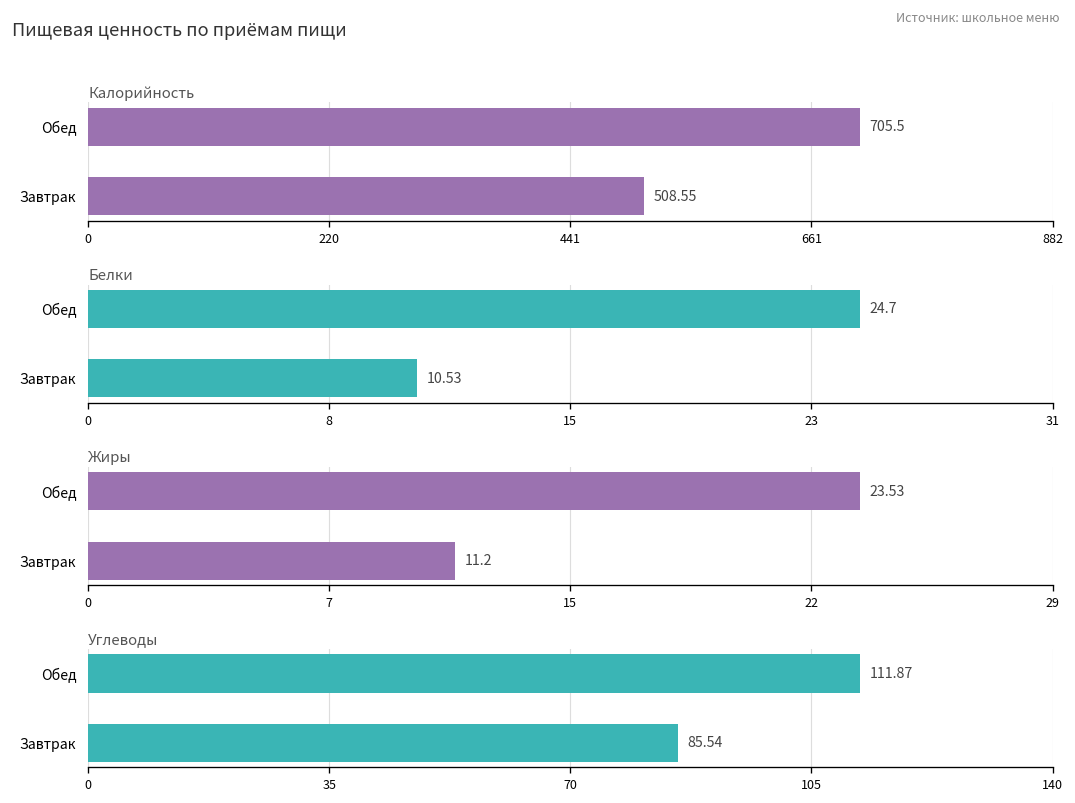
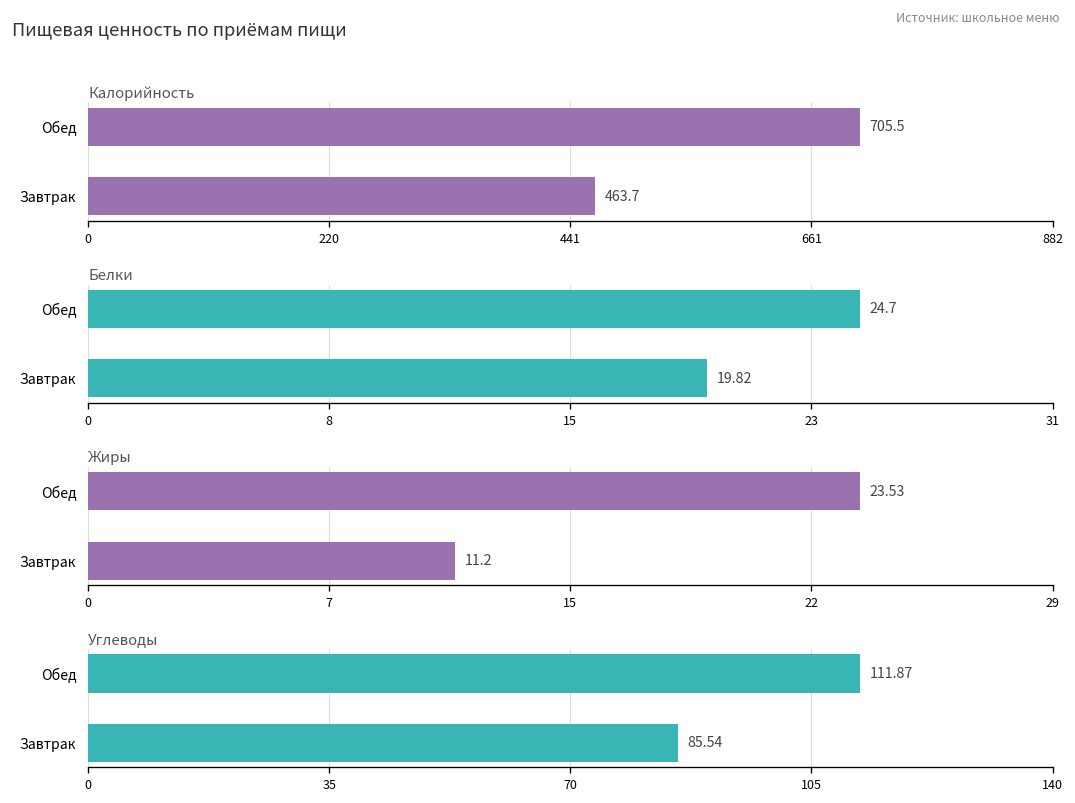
  {
    "Калорийность": {
      "Обед": 705.5,
-     "Завтрак": 508.55
+     "Завтрак": 463.7
    },
    "Белки": {
      "Обед": 24.7,
-     "Завтрак": 10.53
+     "Завтрак": 19.82
    },
    "Жиры": {
      "Обед": 23.53,
      "Завтрак": 11.2
    },
    "Углеводы": {
      "Обед": 111.87,
      "Завтрак": 85.54
    }
  }
